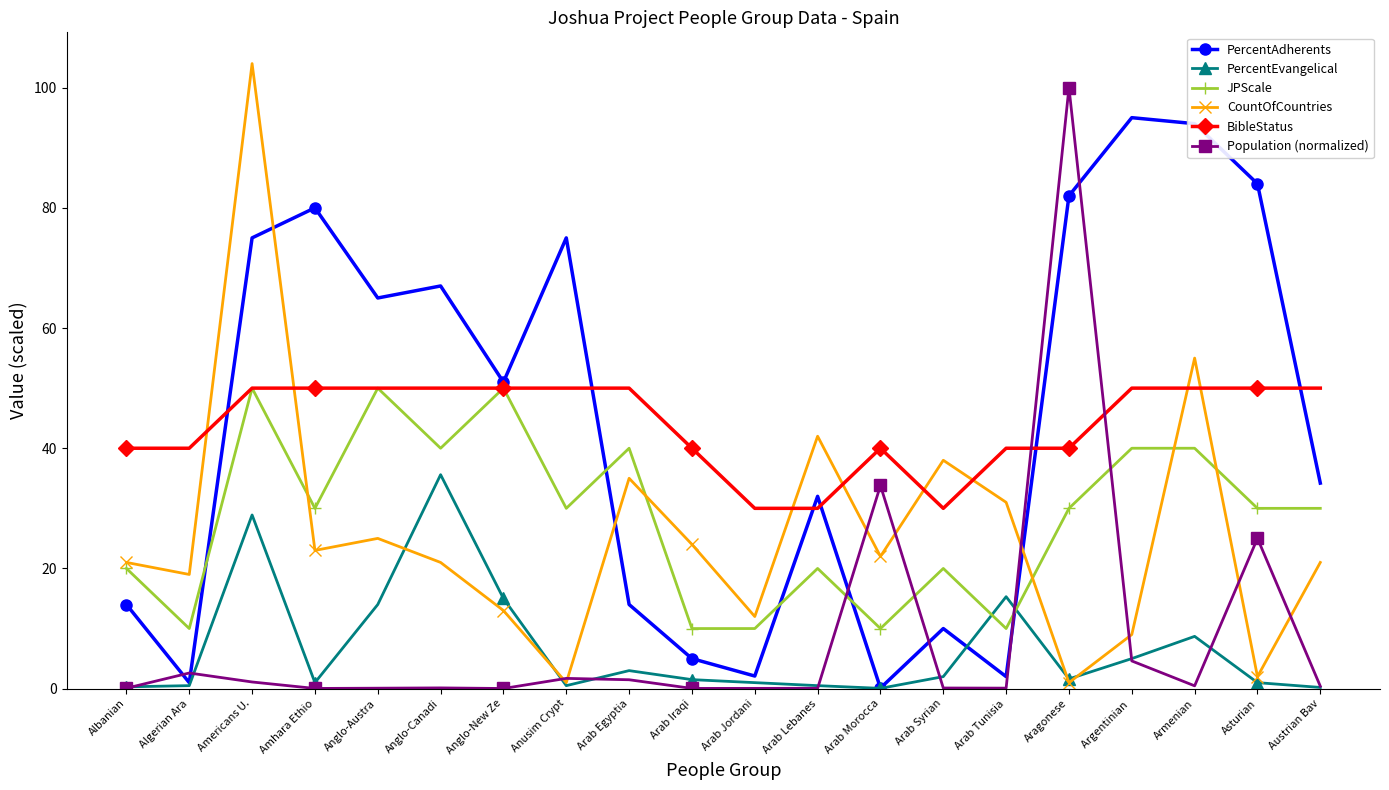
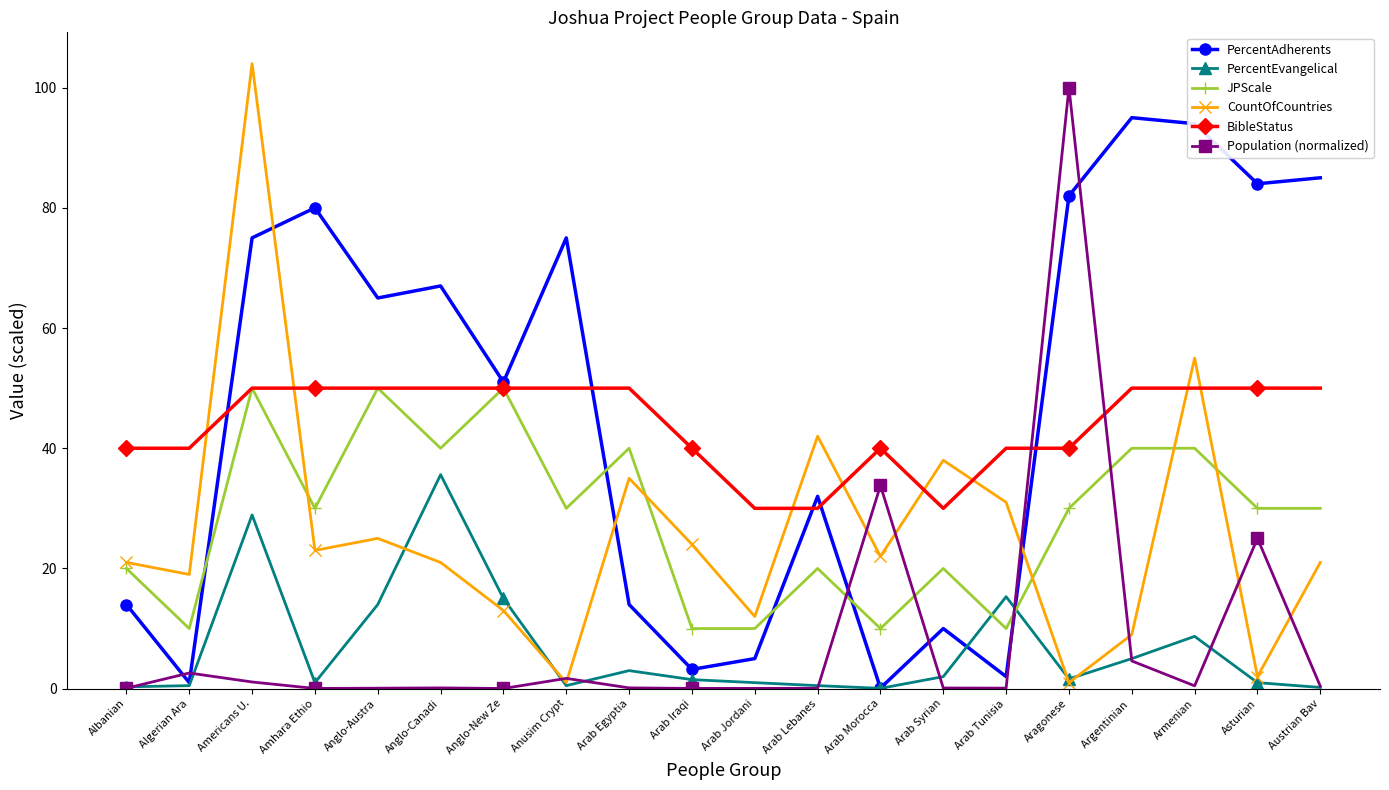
  {
    "PercentAdherents": {
      "Albanian": 14,
      "Algerian Ara": 1,
      "Americans U.": 75,
      "Amhara Ethio": 80,
      "Anglo-Austra": 65,
      "Anglo-Canadi": 67,
      "Anglo-New Ze": 51,
      "Anusim Crypt": 75,
      "Arab Egyptia": 14,
-     "Arab Iraqi": 5,
-     "Arab Jordani": 2,
+     "Arab Iraqi": 3,
+     "Arab Jordani": 5,
      "Arab Lebanes": 32,
      "Arab Syrian": 10,
      "Arab Tunisia": 2,
      "Aragonese": 82,
      "Argentinian": 95,
      "Asturian": 84,
-     "Austrian Bav": 34
+     "Austrian Bav": 85
    },
    "PercentEvangelical": {
      "Algerian Ara": 1,
      "Americans U.": 29,
      "Amhara Ethio": 1,
      "Anglo-Austra": 14,
      "Anglo-Canadi": 36,
      "Anglo-New Ze": 15,
      "Anusim Crypt": 1,
      "Arab Egyptia": 3,
      "Arab Iraqi": 2,
      "Arab Jordani": 1,
      "Arab Lebanes": 1,
      "Arab Syrian": 2,
      "Arab Tunisia": 15,
      "Aragonese": 2,
      "Armenian": 9,
      "Asturian": 1
    },
    "JPScale": {
      "Albanian": 20,
      "Algerian Ara": 10,
      "Amhara Ethio": 30,
      "Anglo-Canadi": 40,
      "Anusim Crypt": 30,
      "Arab Egyptia": 40,
      "Arab Iraqi": 10,
      "Arab Jordani": 10,
      "Arab Lebanes": 20,
      "Arab Morocca": 10,
      "Arab Syrian": 20,
      "Arab Tunisia": 10,
      "Aragonese": 30,
      "Argentinian": 40,
      "Armenian": 40,
      "Asturian": 30,
      "Austrian Bav": 30
    },
    "CountOfCountries": {
      "Albanian": 21,
      "Algerian Ara": 19,
      "Americans U.": 104,
      "Amhara Ethio": 23,
      "Anglo-Austra": 25,
      "Anglo-Canadi": 21,
      "Anglo-New Ze": 13,
      "Anusim Crypt": 1,
      "Arab Egyptia": 35,
      "Arab Iraqi": 24,
      "Arab Jordani": 12,
      "Arab Lebanes": 42,
      "Arab Morocca": 22,
      "Arab Syrian": 38,
      "Arab Tunisia": 31,
      "Aragonese": 1,
      "Argentinian": 9,
      "Armenian": 55,
      "Asturian": 2,
      "Austrian Bav": 21
    },
    "BibleStatus": {
      "Albanian": 40,
      "Algerian Ara": 40,
      "Amhara Ethio": 50,
      "Anglo-Canadi": 50,
      "Anusim Crypt": 50,
      "Arab Egyptia": 50,
      "Arab Iraqi": 40,
      "Arab Jordani": 30,
      "Arab Lebanes": 30,
      "Arab Morocca": 40,
      "Arab Syrian": 30,
      "Arab Tunisia": 40,
      "Aragonese": 40,
      "Argentinian": 50,
      "Armenian": 50,
      "Asturian": 50,
      "Austrian Bav": 50
    },
    "Population (normalized)": {
      "Algerian Ara": 3,
      "Americans U.": 1,
      "Amhara Ethio": 0,
      "Anglo-Austra": 0,
      "Anglo-Canadi": 0,
      "Anglo-New Ze": 0,
      "Anusim Crypt": 2,
-     "Arab Egyptia": 1,
+     "Arab Egyptia": 0,
      "Arab Iraqi": 0,
      "Arab Jordani": 0,
      "Arab Lebanes": 0,
      "Arab Morocca": 34,
      "Arab Syrian": 0,
      "Arab Tunisia": 0,
      "Aragonese": 100,
      "Armenian": 0,
      "Asturian": 25
    }
  }
